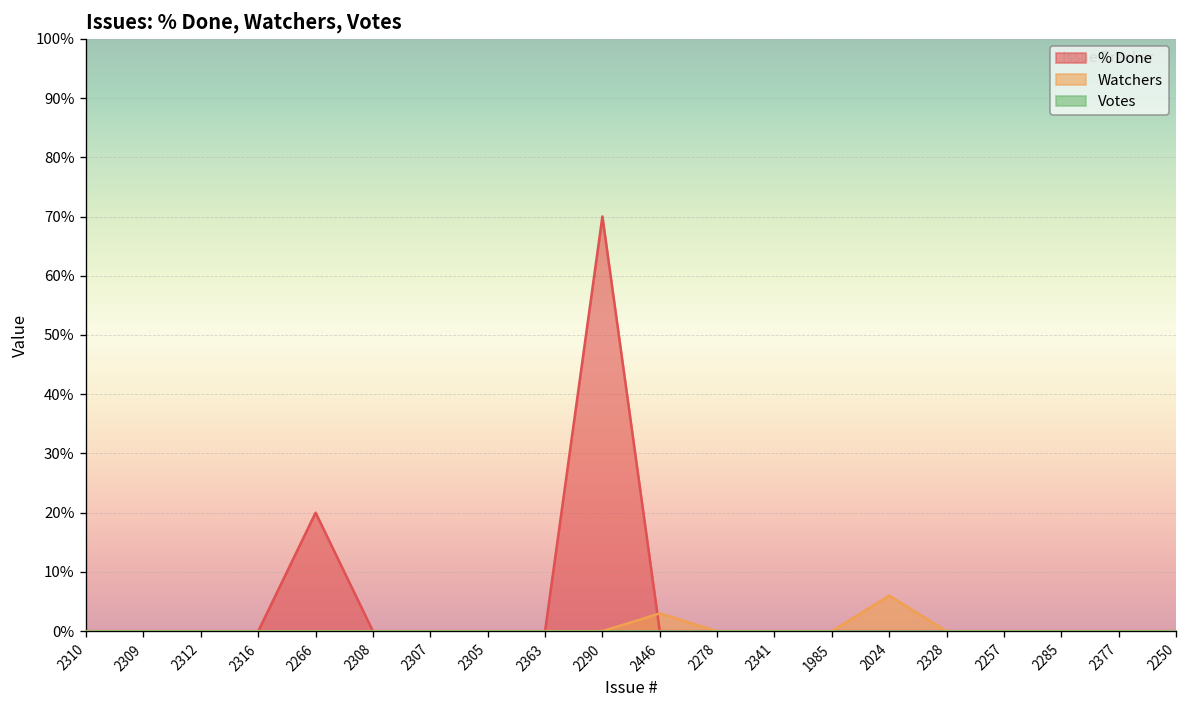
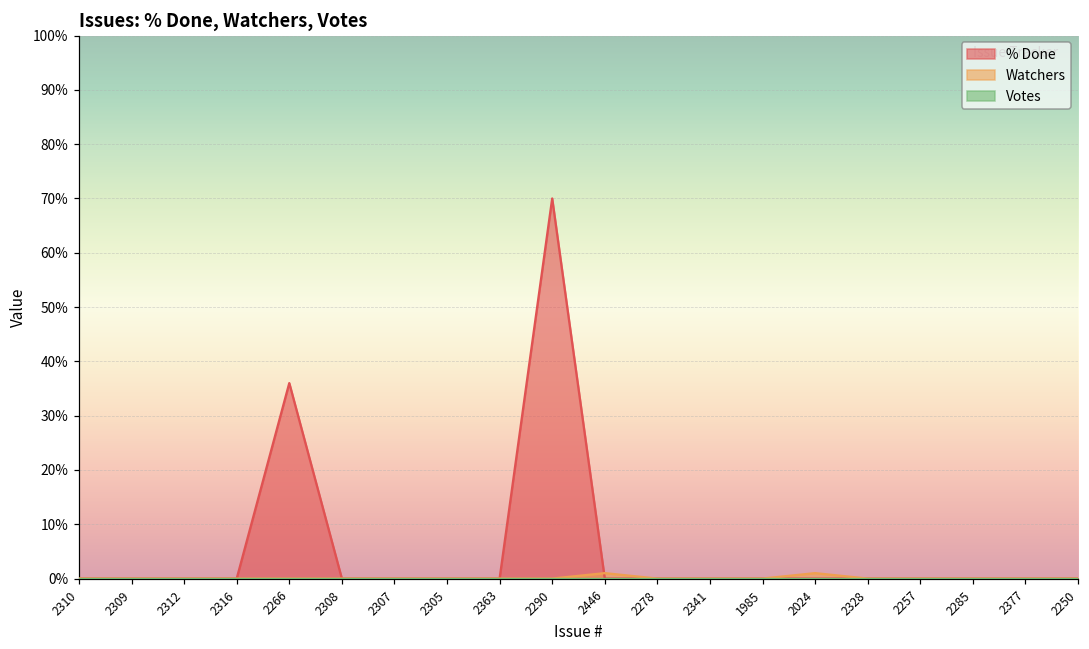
  {
    "% Done": {
-     "2266": "20%",
+     "2266": "36%",
      "2290": "70%"
    },
    "Watchers": {
-     "2446": "3%",
-     "2024": "6%"
+     "2446": "1%",
+     "2024": "1%"
    }
  }
